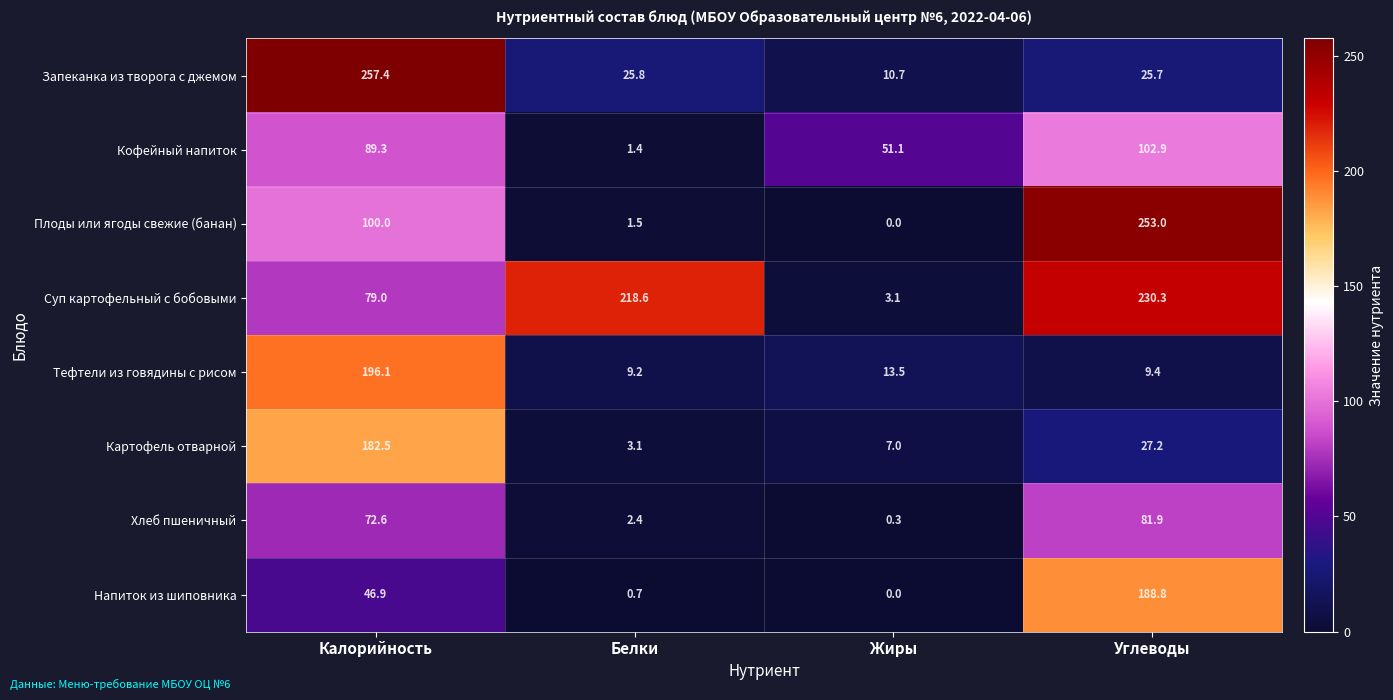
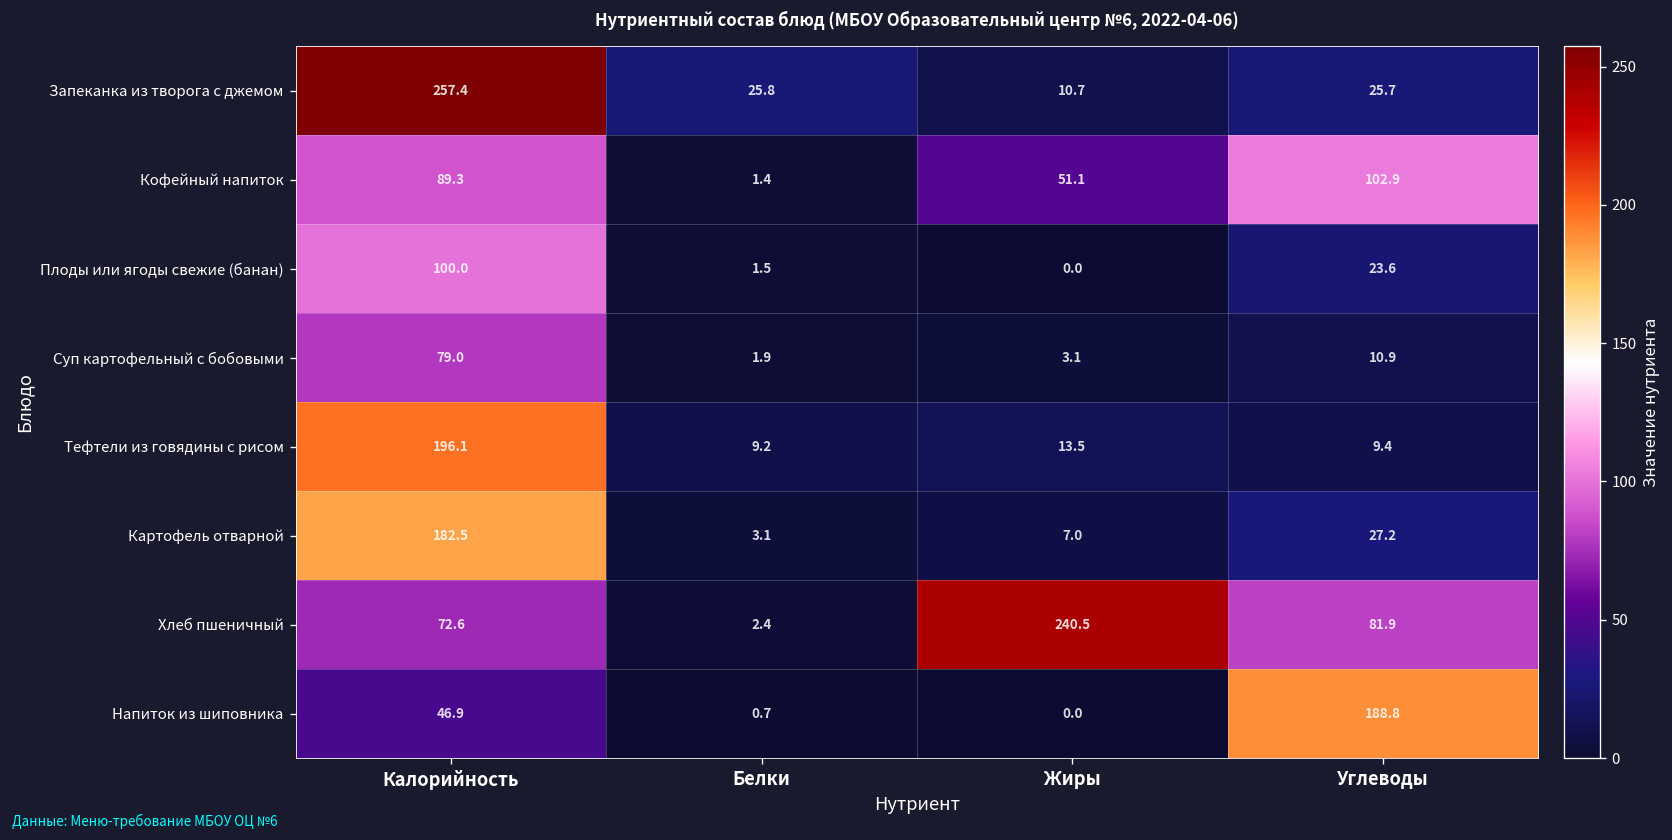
  {
    "Запеканка из творога с джемом": {
      "Калорийность": 257.4,
      "Белки": 25.8,
      "Жиры": 10.7,
      "Углеводы": 25.7
    },
    "Кофейный напиток": {
      "Калорийность": 89.3,
      "Белки": 1.4,
      "Жиры": 51.1,
      "Углеводы": 102.9
    },
    "Плоды или ягоды свежие (банан)": {
      "Калорийность": 100.0,
      "Белки": 1.5,
      "Жиры": 0.0,
-     "Углеводы": 253.0
+     "Углеводы": 23.6
    },
    "Суп картофельный с бобовыми": {
      "Калорийность": 79.0,
-     "Белки": 218.6,
+     "Белки": 1.9,
      "Жиры": 3.1,
-     "Углеводы": 230.3
+     "Углеводы": 10.9
    },
    "Тефтели из говядины с рисом": {
      "Калорийность": 196.1,
      "Белки": 9.2,
      "Жиры": 13.5,
      "Углеводы": 9.4
    },
    "Картофель отварной": {
      "Калорийность": 182.5,
      "Белки": 3.1,
      "Жиры": 7.0,
      "Углеводы": 27.2
    },
    "Хлеб пшеничный": {
      "Калорийность": 72.6,
      "Белки": 2.4,
-     "Жиры": 0.3,
+     "Жиры": 240.5,
      "Углеводы": 81.9
    },
    "Напиток из шиповника": {
      "Калорийность": 46.9,
      "Белки": 0.7,
      "Жиры": 0.0,
      "Углеводы": 188.8
    }
  }
